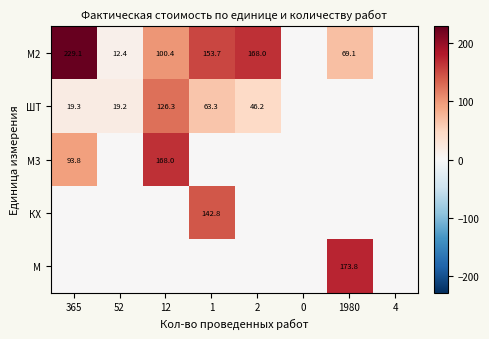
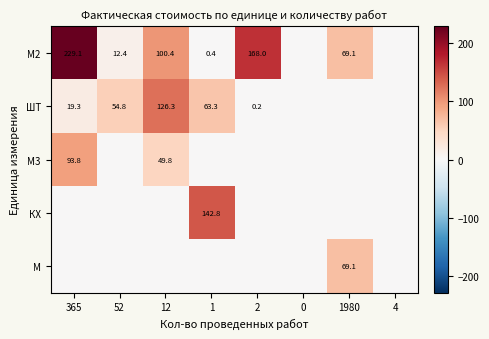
  {
    "М2": {
      "365": 229.1,
      "52": 12.4,
      "12": 100.4,
-     "1": 153.7,
+     "1": 0.4,
      "2": 168.0,
      "1980": 69.1
    },
    "ШТ": {
      "365": 19.3,
-     "52": 19.2,
+     "52": 54.8,
      "12": 126.3,
      "1": 63.3,
-     "2": 46.2
+     "2": 0.2
    },
    "М3": {
      "365": 93.8,
-     "12": 168.0
+     "12": 49.8
    },
    "КХ": {
      "1": 142.8
    },
    "М": {
-     "1980": 173.8
+     "1980": 69.1
    }
  }
